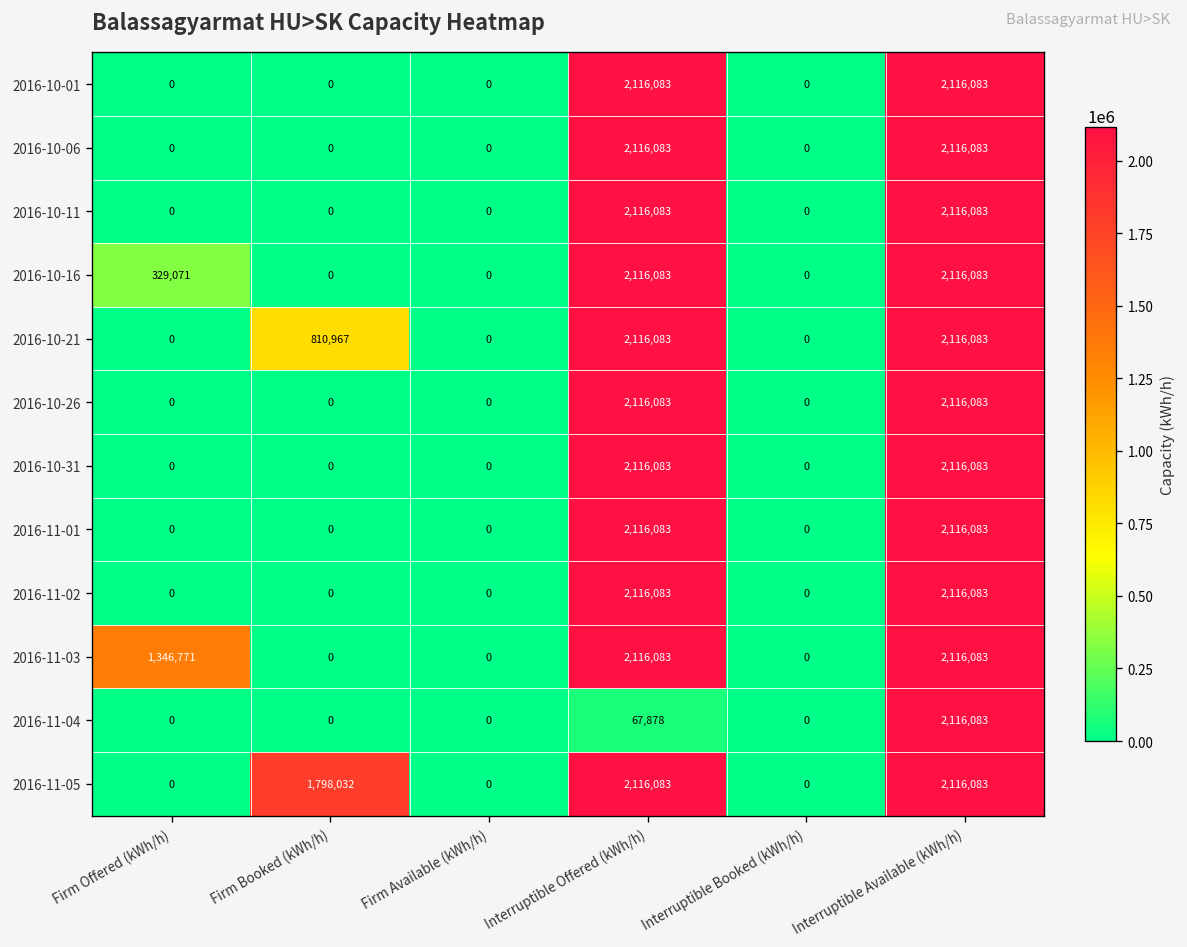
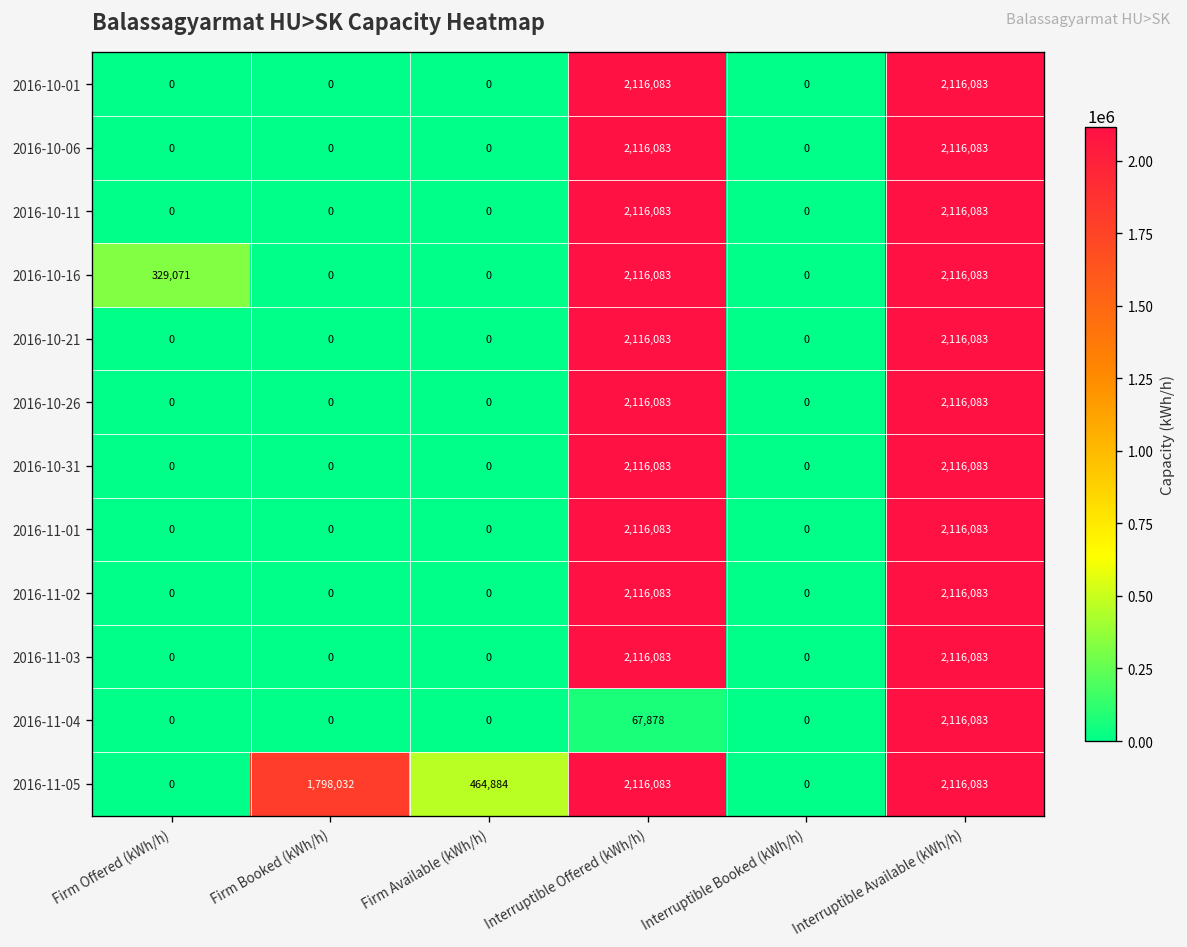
  {
    "2016-10-01": {
      "Firm Offered (kWh/h)": "0",
      "Firm Booked (kWh/h)": "0",
      "Firm Available (kWh/h)": "0",
      "Interruptible Offered (kWh/h)": "2,116,083",
      "Interruptible Booked (kWh/h)": "0",
      "Interruptible Available (kWh/h)": "2,116,083"
    },
    "2016-10-06": {
      "Firm Offered (kWh/h)": "0",
      "Firm Booked (kWh/h)": "0",
      "Firm Available (kWh/h)": "0",
      "Interruptible Offered (kWh/h)": "2,116,083",
      "Interruptible Booked (kWh/h)": "0",
      "Interruptible Available (kWh/h)": "2,116,083"
    },
    "2016-10-11": {
      "Firm Offered (kWh/h)": "0",
      "Firm Booked (kWh/h)": "0",
      "Firm Available (kWh/h)": "0",
      "Interruptible Offered (kWh/h)": "2,116,083",
      "Interruptible Booked (kWh/h)": "0",
      "Interruptible Available (kWh/h)": "2,116,083"
    },
    "2016-10-16": {
      "Firm Offered (kWh/h)": "329,071",
      "Firm Booked (kWh/h)": "0",
      "Firm Available (kWh/h)": "0",
      "Interruptible Offered (kWh/h)": "2,116,083",
      "Interruptible Booked (kWh/h)": "0",
      "Interruptible Available (kWh/h)": "2,116,083"
    },
    "2016-10-21": {
      "Firm Offered (kWh/h)": "0",
-     "Firm Booked (kWh/h)": "810,967",
+     "Firm Booked (kWh/h)": "0",
      "Firm Available (kWh/h)": "0",
      "Interruptible Offered (kWh/h)": "2,116,083",
      "Interruptible Booked (kWh/h)": "0",
      "Interruptible Available (kWh/h)": "2,116,083"
    },
    "2016-10-26": {
      "Firm Offered (kWh/h)": "0",
      "Firm Booked (kWh/h)": "0",
      "Firm Available (kWh/h)": "0",
      "Interruptible Offered (kWh/h)": "2,116,083",
      "Interruptible Booked (kWh/h)": "0",
      "Interruptible Available (kWh/h)": "2,116,083"
    },
    "2016-10-31": {
      "Firm Offered (kWh/h)": "0",
      "Firm Booked (kWh/h)": "0",
      "Firm Available (kWh/h)": "0",
      "Interruptible Offered (kWh/h)": "2,116,083",
      "Interruptible Booked (kWh/h)": "0",
      "Interruptible Available (kWh/h)": "2,116,083"
    },
    "2016-11-01": {
      "Firm Offered (kWh/h)": "0",
      "Firm Booked (kWh/h)": "0",
      "Firm Available (kWh/h)": "0",
      "Interruptible Offered (kWh/h)": "2,116,083",
      "Interruptible Booked (kWh/h)": "0",
      "Interruptible Available (kWh/h)": "2,116,083"
    },
    "2016-11-02": {
      "Firm Offered (kWh/h)": "0",
      "Firm Booked (kWh/h)": "0",
      "Firm Available (kWh/h)": "0",
      "Interruptible Offered (kWh/h)": "2,116,083",
      "Interruptible Booked (kWh/h)": "0",
      "Interruptible Available (kWh/h)": "2,116,083"
    },
    "2016-11-03": {
-     "Firm Offered (kWh/h)": "1,346,771",
+     "Firm Offered (kWh/h)": "0",
      "Firm Booked (kWh/h)": "0",
      "Firm Available (kWh/h)": "0",
      "Interruptible Offered (kWh/h)": "2,116,083",
      "Interruptible Booked (kWh/h)": "0",
      "Interruptible Available (kWh/h)": "2,116,083"
    },
    "2016-11-04": {
      "Firm Offered (kWh/h)": "0",
      "Firm Booked (kWh/h)": "0",
      "Firm Available (kWh/h)": "0",
      "Interruptible Offered (kWh/h)": "67,878",
      "Interruptible Booked (kWh/h)": "0",
      "Interruptible Available (kWh/h)": "2,116,083"
    },
    "2016-11-05": {
      "Firm Offered (kWh/h)": "0",
      "Firm Booked (kWh/h)": "1,798,032",
-     "Firm Available (kWh/h)": "0",
+     "Firm Available (kWh/h)": "464,884",
      "Interruptible Offered (kWh/h)": "2,116,083",
      "Interruptible Booked (kWh/h)": "0",
      "Interruptible Available (kWh/h)": "2,116,083"
    }
  }
